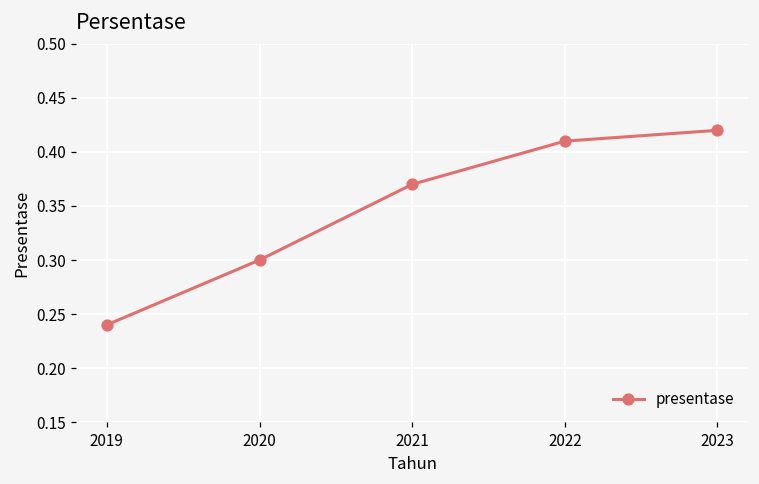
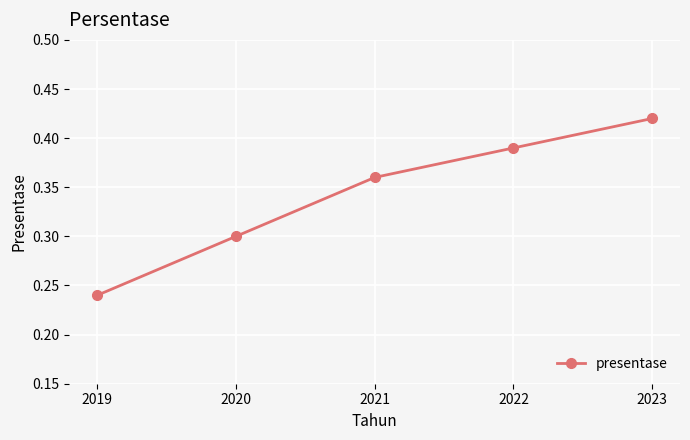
  {
    "2019": 0.24,
    "2020": 0.30,
-   "2021": 0.37,
-   "2022": 0.41,
+   "2021": 0.36,
+   "2022": 0.39,
    "2023": 0.42
  }
